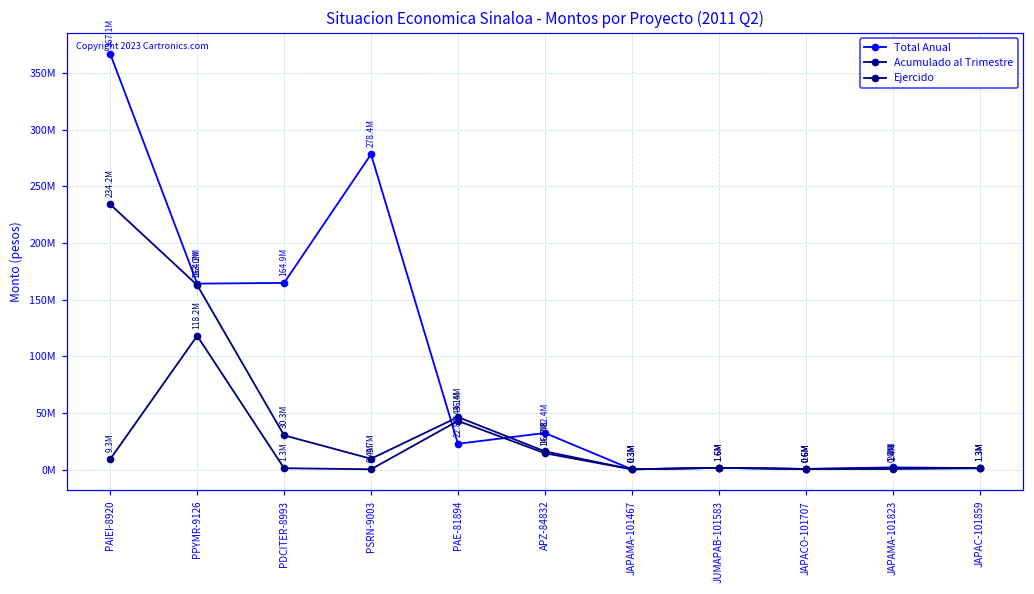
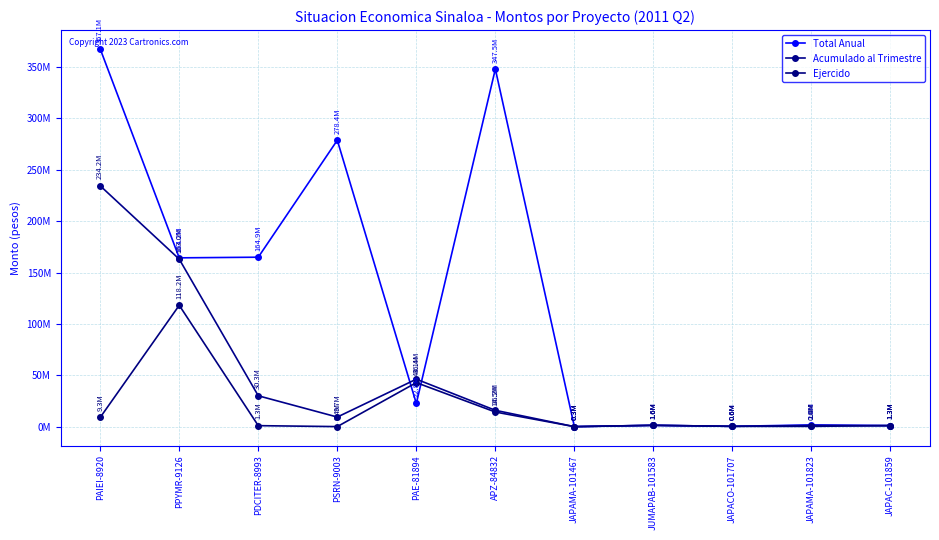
  {
    "Total Anual": {
      "PDCITER-8993": "164.9M",
      "PSRN-9003": "278.4M",
-     "APZ-84832": "32.4M"
+     "APZ-84832": "347.5M"
    }
  }
